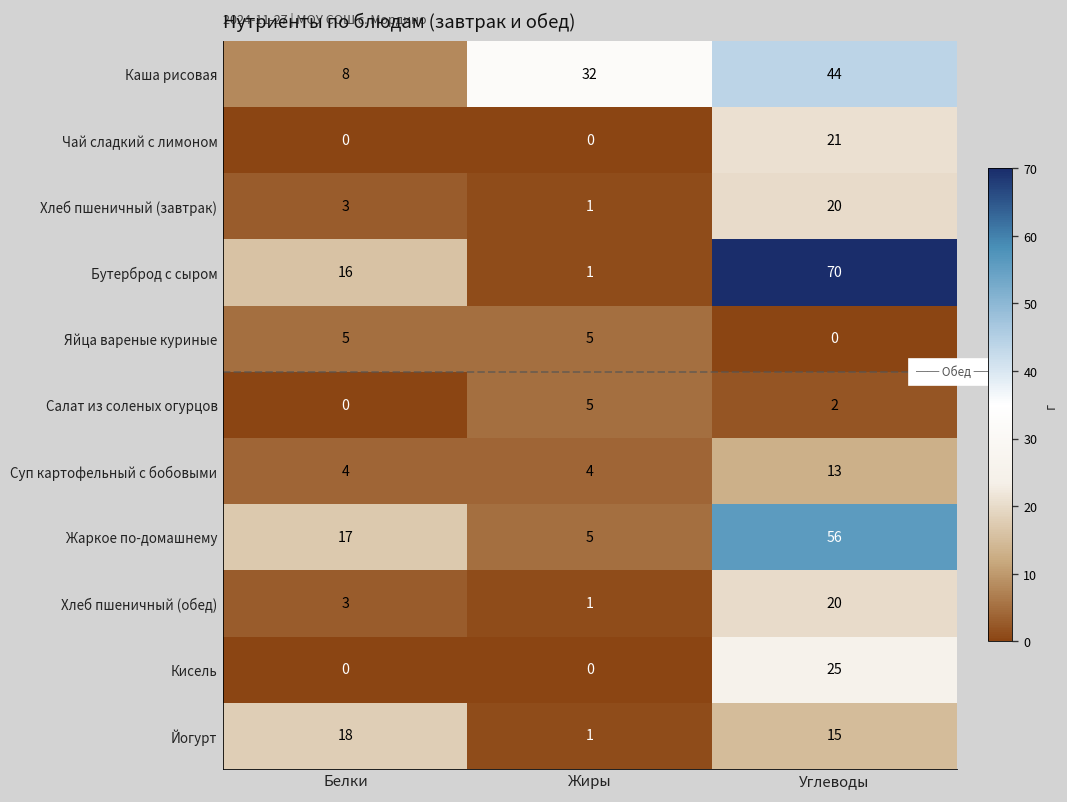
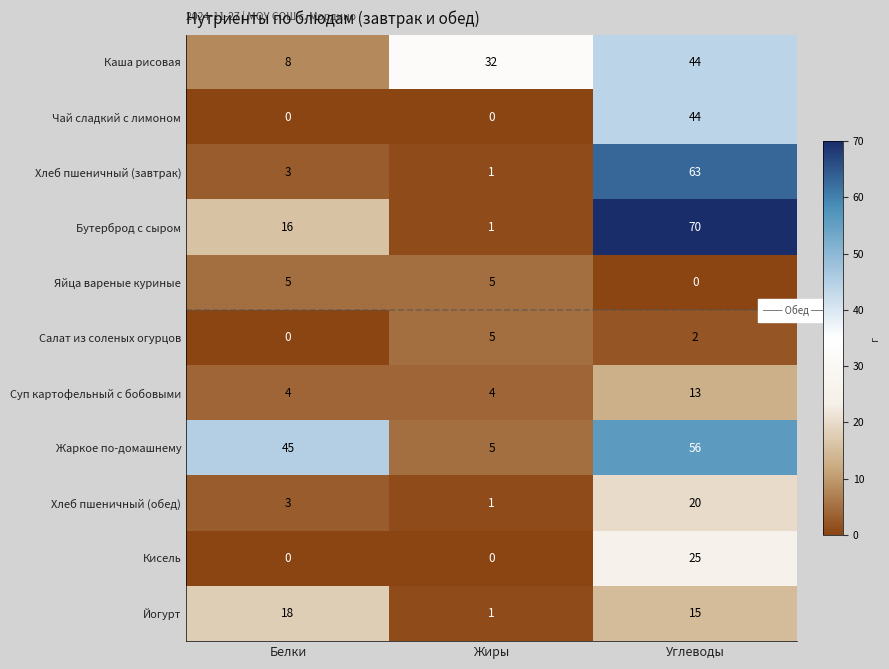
  {
    "Каша рисовая": {
      "Белки": 8,
      "Жиры": 32,
      "Углеводы": 44
    },
    "Чай сладкий с лимоном": {
      "Белки": 0,
      "Жиры": 0,
-     "Углеводы": 21
+     "Углеводы": 44
    },
    "Хлеб пшеничный (завтрак)": {
      "Белки": 3,
      "Жиры": 1,
-     "Углеводы": 20
+     "Углеводы": 63
    },
    "Бутерброд с сыром": {
      "Белки": 16,
      "Жиры": 1,
      "Углеводы": 70
    },
    "Яйца вареные куриные": {
      "Белки": 5,
      "Жиры": 5,
      "Углеводы": 0
    },
    "Салат из соленых огурцов": {
      "Белки": 0,
      "Жиры": 5,
      "Углеводы": 2
    },
    "Суп картофельный с бобовыми": {
      "Белки": 4,
      "Жиры": 4,
      "Углеводы": 13
    },
    "Жаркое по-домашнему": {
-     "Белки": 17,
+     "Белки": 45,
      "Жиры": 5,
      "Углеводы": 56
    },
    "Хлеб пшеничный (обед)": {
      "Белки": 3,
      "Жиры": 1,
      "Углеводы": 20
    },
    "Кисель": {
      "Белки": 0,
      "Жиры": 0,
      "Углеводы": 25
    },
    "Йогурт": {
      "Белки": 18,
      "Жиры": 1,
      "Углеводы": 15
    }
  }
